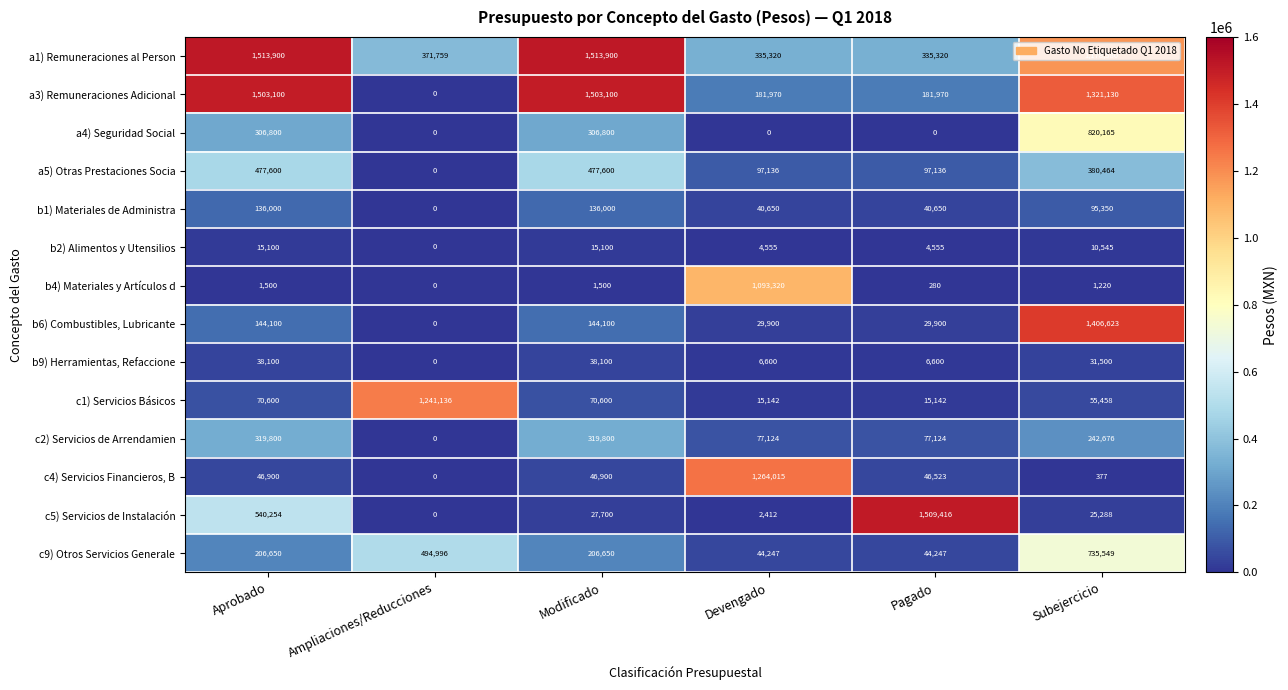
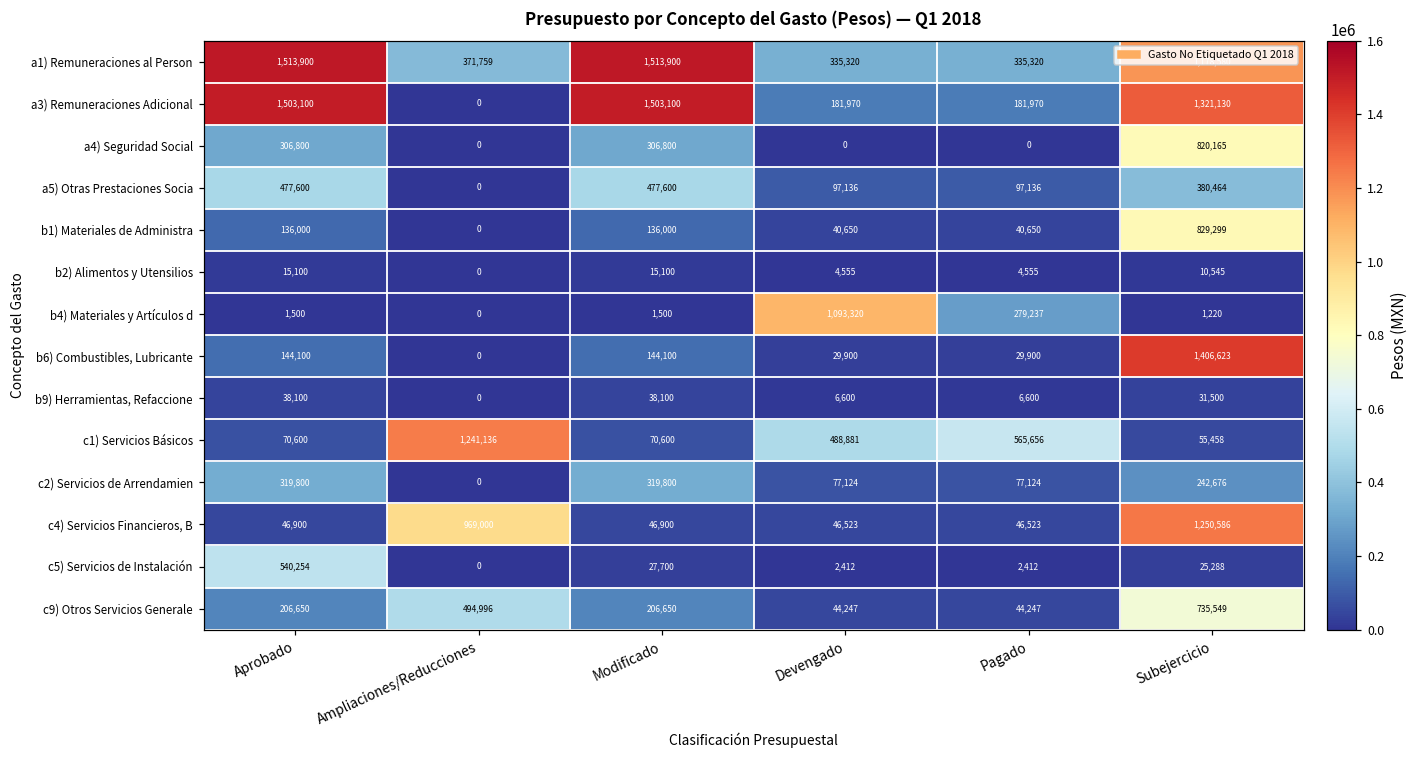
  {
    "a1) Remuneraciones al Person": {
      "Aprobado": "1,513,900",
      "Ampliaciones/Reducciones": "371,759",
      "Modificado": "1,513,900",
      "Devengado": "335,320",
      "Pagado": "335,320"
    },
    "a3) Remuneraciones Adicional": {
      "Aprobado": "1,503,100",
      "Ampliaciones/Reducciones": "0",
      "Modificado": "1,503,100",
      "Devengado": "181,970",
      "Pagado": "181,970",
      "Subejercicio": "1,321,130"
    },
    "a4) Seguridad Social": {
      "Aprobado": "306,800",
      "Ampliaciones/Reducciones": "0",
      "Modificado": "306,800",
      "Devengado": "0",
      "Pagado": "0",
      "Subejercicio": "820,165"
    },
    "a5) Otras Prestaciones Socia": {
      "Aprobado": "477,600",
      "Ampliaciones/Reducciones": "0",
      "Modificado": "477,600",
      "Devengado": "97,136",
      "Pagado": "97,136",
      "Subejercicio": "380,464"
    },
    "b1) Materiales de Administra": {
      "Aprobado": "136,000",
      "Ampliaciones/Reducciones": "0",
      "Modificado": "136,000",
      "Devengado": "40,650",
      "Pagado": "40,650",
-     "Subejercicio": "95,350"
+     "Subejercicio": "829,299"
    },
    "b2) Alimentos y Utensilios": {
      "Aprobado": "15,100",
      "Ampliaciones/Reducciones": "0",
      "Modificado": "15,100",
      "Devengado": "4,555",
      "Pagado": "4,555",
      "Subejercicio": "10,545"
    },
    "b4) Materiales y Artículos d": {
      "Aprobado": "1,500",
      "Ampliaciones/Reducciones": "0",
      "Modificado": "1,500",
      "Devengado": "1,093,320",
-     "Pagado": "280",
+     "Pagado": "279,237",
      "Subejercicio": "1,220"
    },
    "b6) Combustibles, Lubricante": {
      "Aprobado": "144,100",
      "Ampliaciones/Reducciones": "0",
      "Modificado": "144,100",
      "Devengado": "29,900",
      "Pagado": "29,900",
      "Subejercicio": "1,406,623"
    },
    "b9) Herramientas, Refaccione": {
      "Aprobado": "38,100",
      "Ampliaciones/Reducciones": "0",
      "Modificado": "38,100",
      "Devengado": "6,600",
      "Pagado": "6,600",
      "Subejercicio": "31,500"
    },
    "c1) Servicios Básicos": {
      "Aprobado": "70,600",
      "Ampliaciones/Reducciones": "1,241,136",
      "Modificado": "70,600",
-     "Devengado": "15,142",
-     "Pagado": "15,142",
+     "Devengado": "488,881",
+     "Pagado": "565,656",
      "Subejercicio": "55,458"
    },
    "c2) Servicios de Arrendamien": {
      "Aprobado": "319,800",
      "Ampliaciones/Reducciones": "0",
      "Modificado": "319,800",
      "Devengado": "77,124",
      "Pagado": "77,124",
      "Subejercicio": "242,676"
    },
    "c4) Servicios Financieros, B": {
      "Aprobado": "46,900",
-     "Ampliaciones/Reducciones": "0",
+     "Ampliaciones/Reducciones": "969,000",
      "Modificado": "46,900",
-     "Devengado": "1,264,015",
+     "Devengado": "46,523",
      "Pagado": "46,523",
-     "Subejercicio": "377"
+     "Subejercicio": "1,250,586"
    },
    "c5) Servicios de Instalación": {
      "Aprobado": "540,254",
      "Ampliaciones/Reducciones": "0",
      "Modificado": "27,700",
      "Devengado": "2,412",
-     "Pagado": "1,509,416",
+     "Pagado": "2,412",
      "Subejercicio": "25,288"
    },
    "c9) Otros Servicios Generale": {
      "Aprobado": "206,650",
      "Ampliaciones/Reducciones": "494,996",
      "Modificado": "206,650",
      "Devengado": "44,247",
      "Pagado": "44,247",
      "Subejercicio": "735,549"
    }
  }
